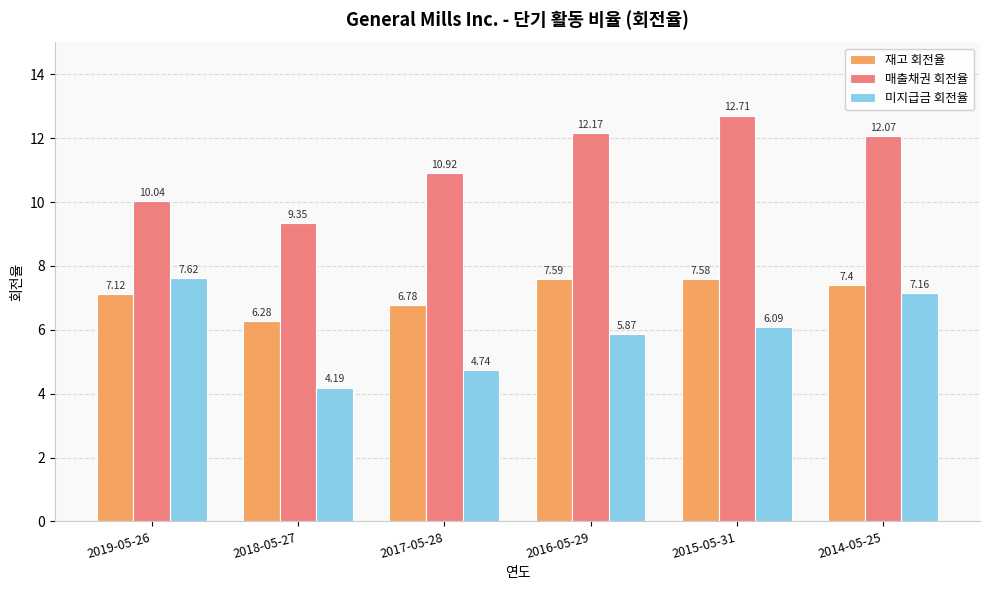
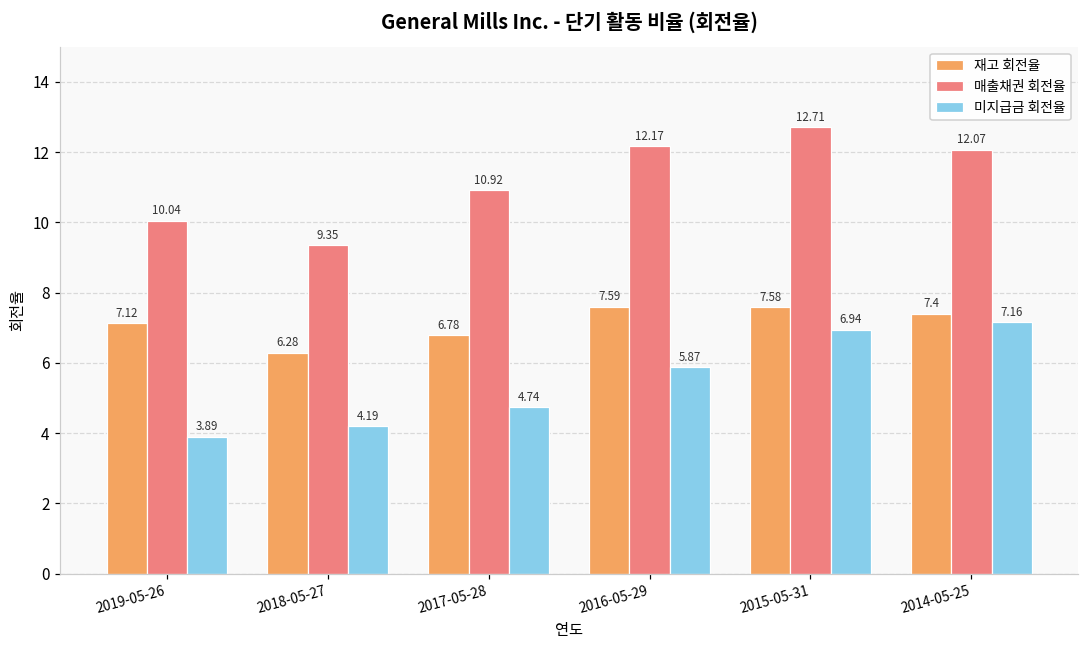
  {
    "미지급금 회전율": {
-     "2019-05-26": 7.62,
+     "2019-05-26": 3.89,
      "2018-05-27": 4.19,
      "2017-05-28": 4.74,
      "2016-05-29": 5.87,
-     "2015-05-31": 6.09,
+     "2015-05-31": 6.94,
      "2014-05-25": 7.16
    }
  }
